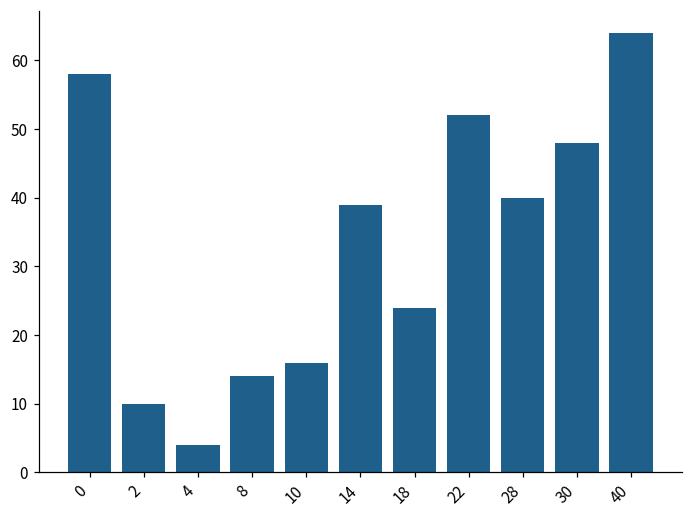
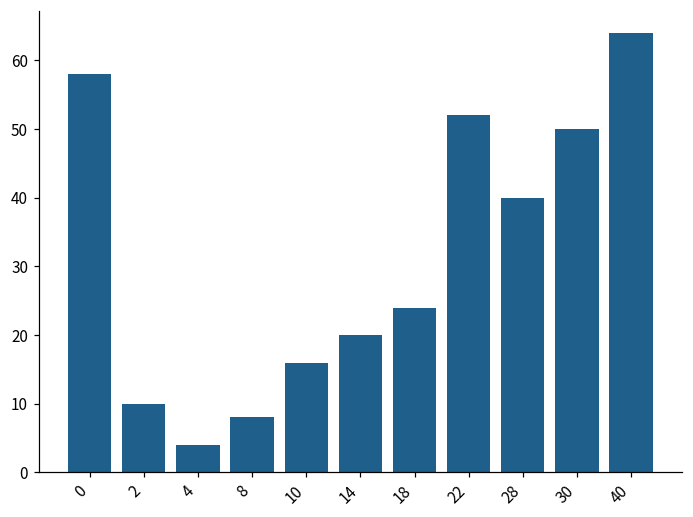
  {
    "0": 58,
    "2": 10,
    "4": 4,
-   "8": 14,
+   "8": 8,
    "10": 16,
-   "14": 39,
+   "14": 20,
    "18": 24,
    "22": 52,
    "28": 40,
-   "30": 48,
+   "30": 50,
    "40": 64
  }
